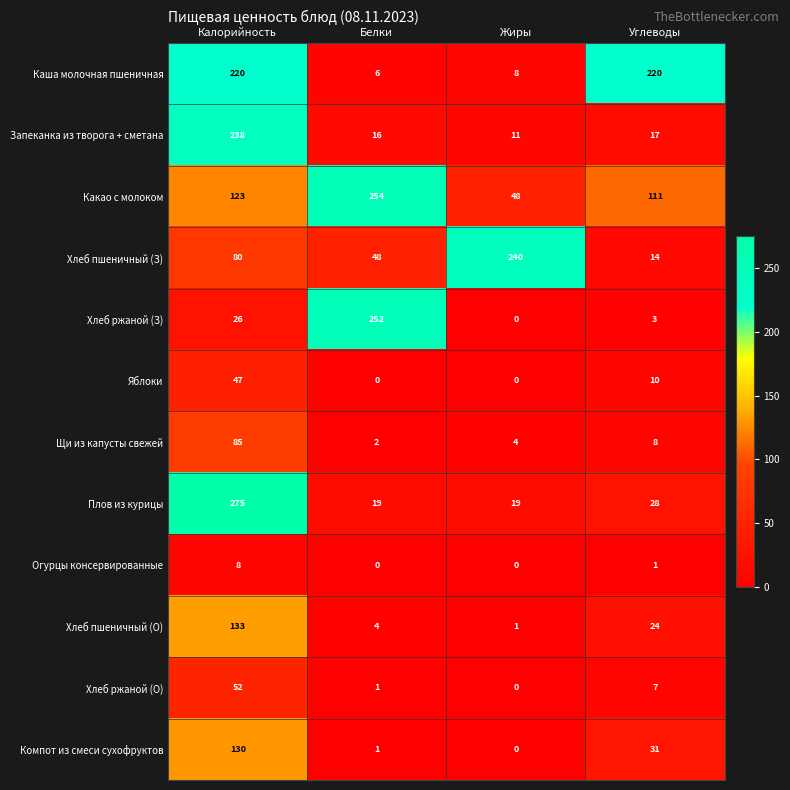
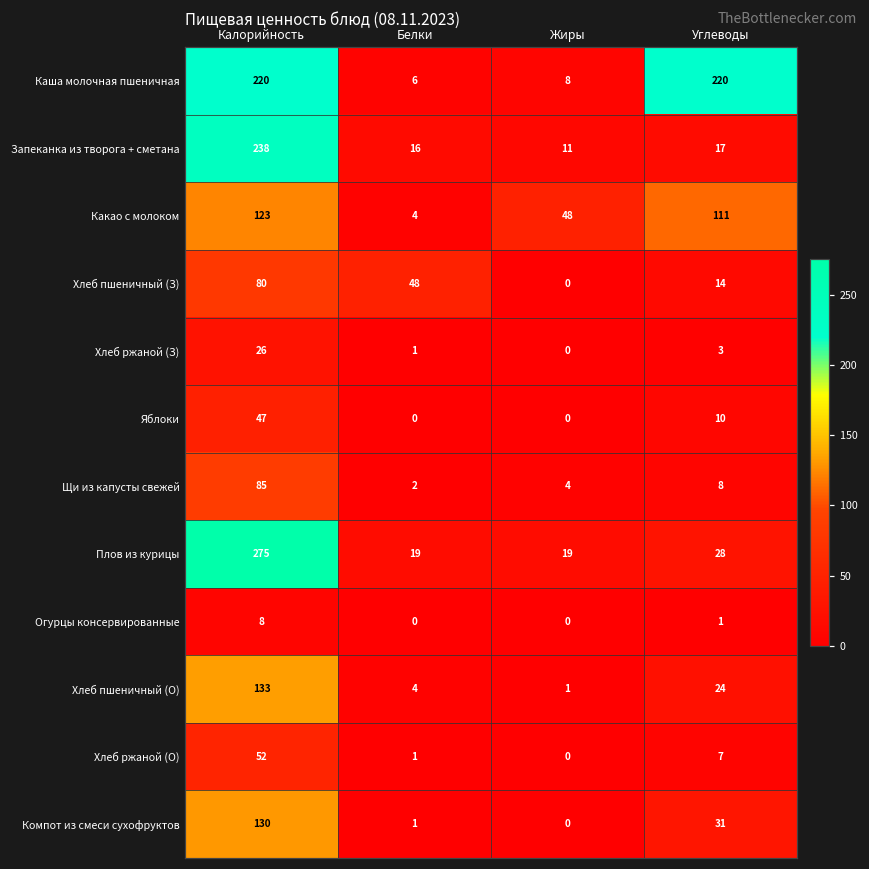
  {
    "Каша молочная пшеничная": {
      "Калорийность": 220,
      "Белки": 6,
      "Жиры": 8,
      "Углеводы": 220
    },
    "Запеканка из творога + сметана": {
      "Калорийность": 238,
      "Белки": 16,
      "Жиры": 11,
      "Углеводы": 17
    },
    "Какао с молоком": {
      "Калорийность": 123,
-     "Белки": 254,
+     "Белки": 4,
      "Жиры": 48,
      "Углеводы": 111
    },
    "Хлеб пшеничный (З)": {
      "Калорийность": 80,
      "Белки": 48,
-     "Жиры": 240,
+     "Жиры": 0,
      "Углеводы": 14
    },
    "Хлеб ржаной (З)": {
      "Калорийность": 26,
-     "Белки": 252,
+     "Белки": 1,
      "Жиры": 0,
      "Углеводы": 3
    },
    "Яблоки": {
      "Калорийность": 47,
      "Белки": 0,
      "Жиры": 0,
      "Углеводы": 10
    },
    "Щи из капусты свежей": {
      "Калорийность": 85,
      "Белки": 2,
      "Жиры": 4,
      "Углеводы": 8
    },
    "Плов из курицы": {
      "Калорийность": 275,
      "Белки": 19,
      "Жиры": 19,
      "Углеводы": 28
    },
    "Огурцы консервированные": {
      "Калорийность": 8,
      "Белки": 0,
      "Жиры": 0,
      "Углеводы": 1
    },
    "Хлеб пшеничный (О)": {
      "Калорийность": 133,
      "Белки": 4,
      "Жиры": 1,
      "Углеводы": 24
    },
    "Хлеб ржаной (О)": {
      "Калорийность": 52,
      "Белки": 1,
      "Жиры": 0,
      "Углеводы": 7
    },
    "Компот из смеси сухофруктов": {
      "Калорийность": 130,
      "Белки": 1,
      "Жиры": 0,
      "Углеводы": 31
    }
  }
